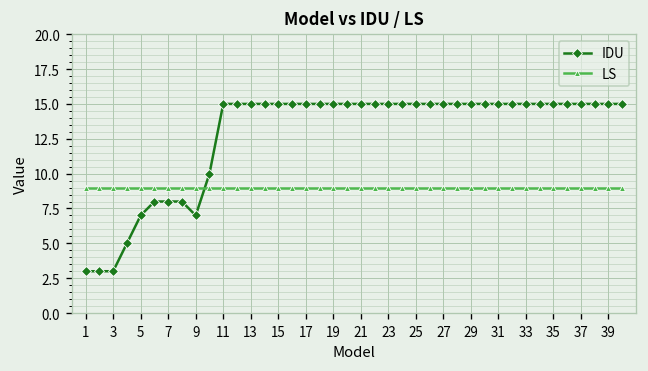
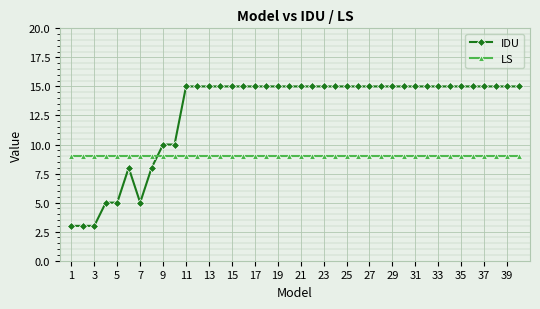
  {
    "IDU": {
      "1": 3,
      "3": 3,
-     "5": 7,
-     "7": 8,
-     "9": 7,
+     "5": 5,
+     "7": 5,
+     "9": 10,
      "11": 15,
      "13": 15,
      "15": 15,
      "17": 15,
      "19": 15,
      "21": 15,
      "23": 15,
      "25": 15,
      "27": 15,
      "29": 15,
      "31": 15,
      "33": 15,
      "35": 15,
      "37": 15,
      "39": 15
    },
    "LS": {
      "1": 9,
      "3": 9,
      "5": 9,
      "7": 9,
      "9": 9,
      "11": 9,
      "13": 9,
      "15": 9,
      "17": 9,
      "19": 9,
      "21": 9,
      "23": 9,
      "25": 9,
      "27": 9,
      "29": 9,
      "31": 9,
      "33": 9,
      "35": 9,
      "37": 9,
      "39": 9
    }
  }
